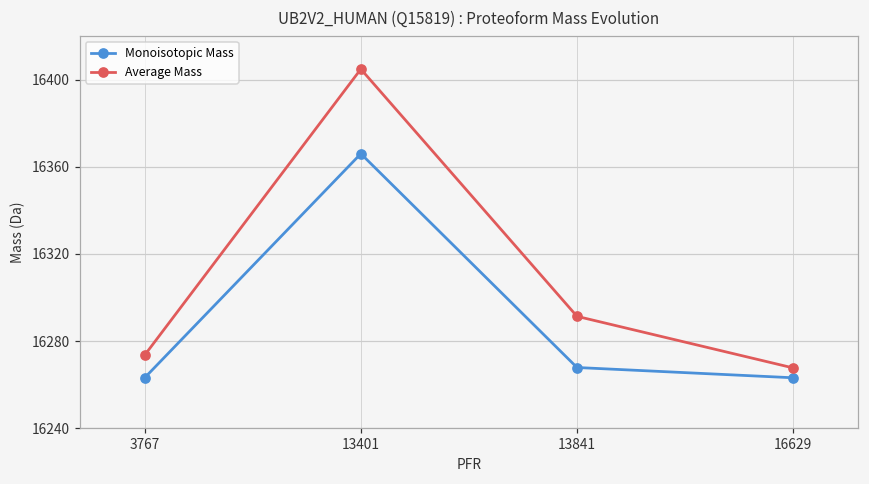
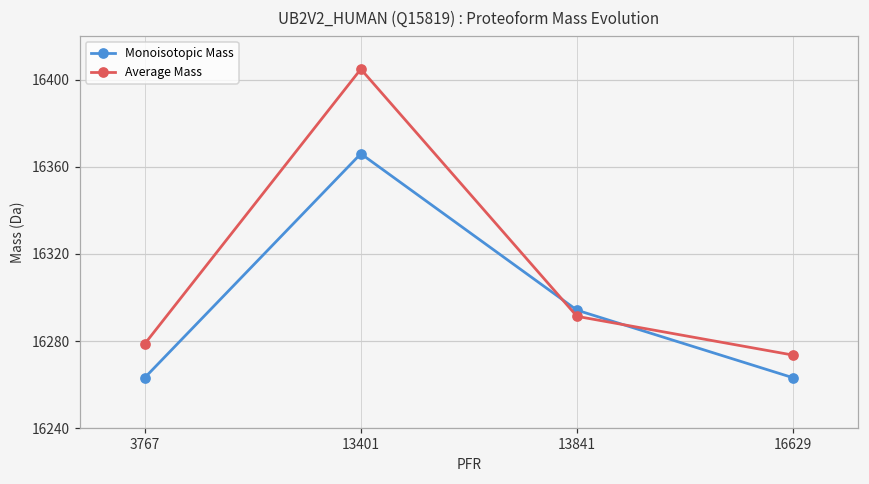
  {
    "Monoisotopic Mass": {
      "3767": 16263,
      "13401": 16366,
-     "13841": 16268,
+     "13841": 16294,
      "16629": 16263
    },
    "Average Mass": {
-     "3767": 16274,
+     "3767": 16279,
      "13401": 16405,
      "13841": 16291,
-     "16629": 16268
+     "16629": 16274
    }
  }
